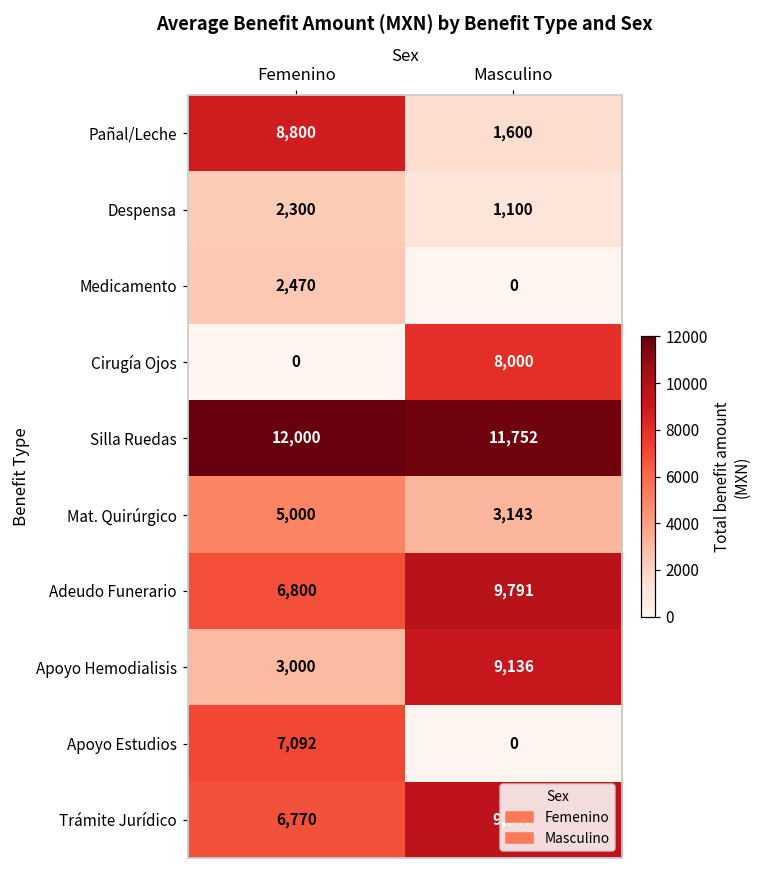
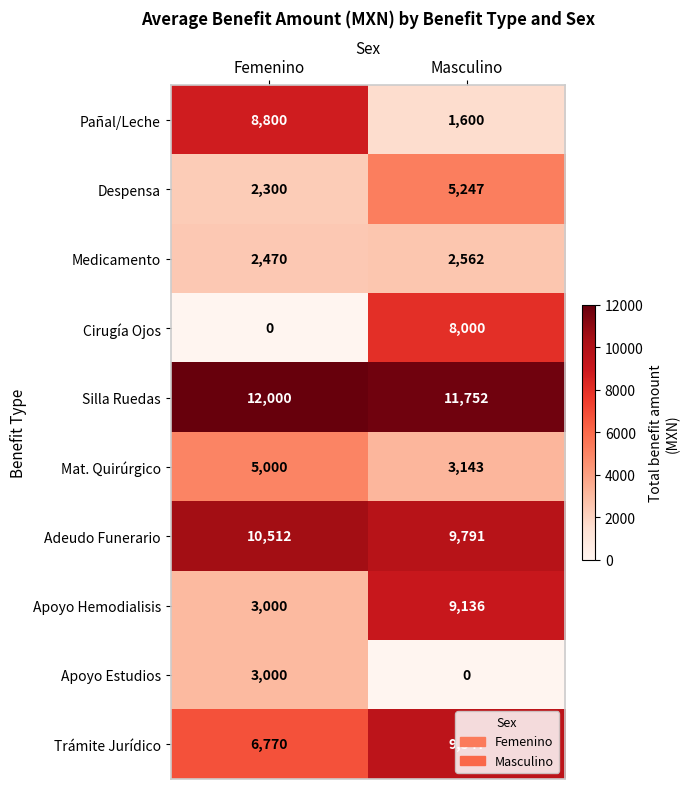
  {
    "Pañal/Leche": {
      "Femenino": "8,800",
      "Masculino": "1,600"
    },
    "Despensa": {
      "Femenino": "2,300",
-     "Masculino": "1,100"
+     "Masculino": "5,247"
    },
    "Medicamento": {
      "Femenino": "2,470",
-     "Masculino": "0"
+     "Masculino": "2,562"
    },
    "Cirugía Ojos": {
      "Femenino": "0",
      "Masculino": "8,000"
    },
    "Silla Ruedas": {
      "Femenino": "12,000",
      "Masculino": "11,752"
    },
    "Mat. Quirúrgico": {
      "Femenino": "5,000",
      "Masculino": "3,143"
    },
    "Adeudo Funerario": {
-     "Femenino": "6,800",
+     "Femenino": "10,512",
      "Masculino": "9,791"
    },
    "Apoyo Hemodialisis": {
      "Femenino": "3,000",
      "Masculino": "9,136"
    },
    "Apoyo Estudios": {
-     "Femenino": "7,092",
+     "Femenino": "3,000",
      "Masculino": "0"
    },
    "Trámite Jurídico": {
      "Femenino": "6,770"
    }
  }
